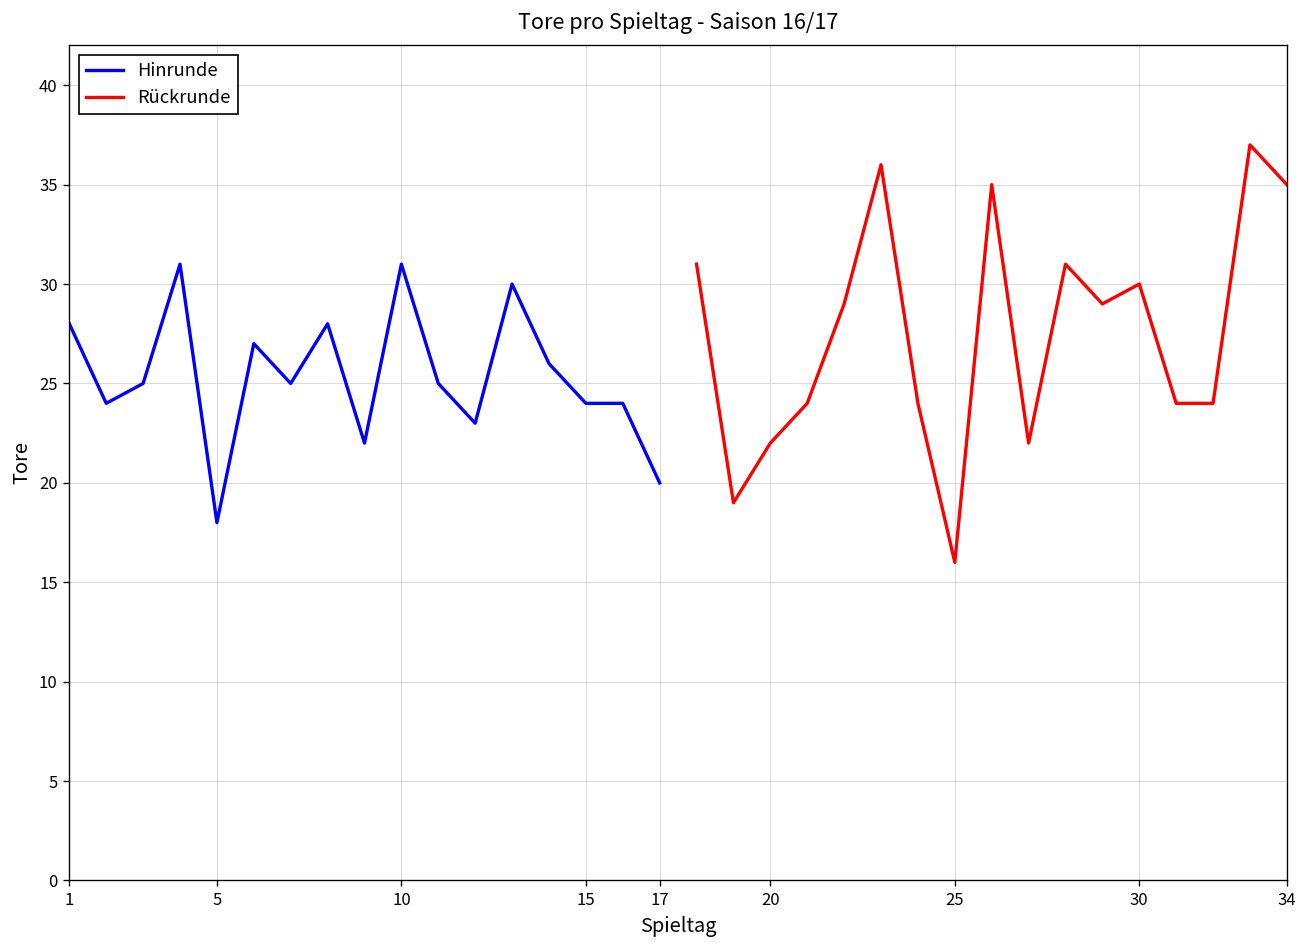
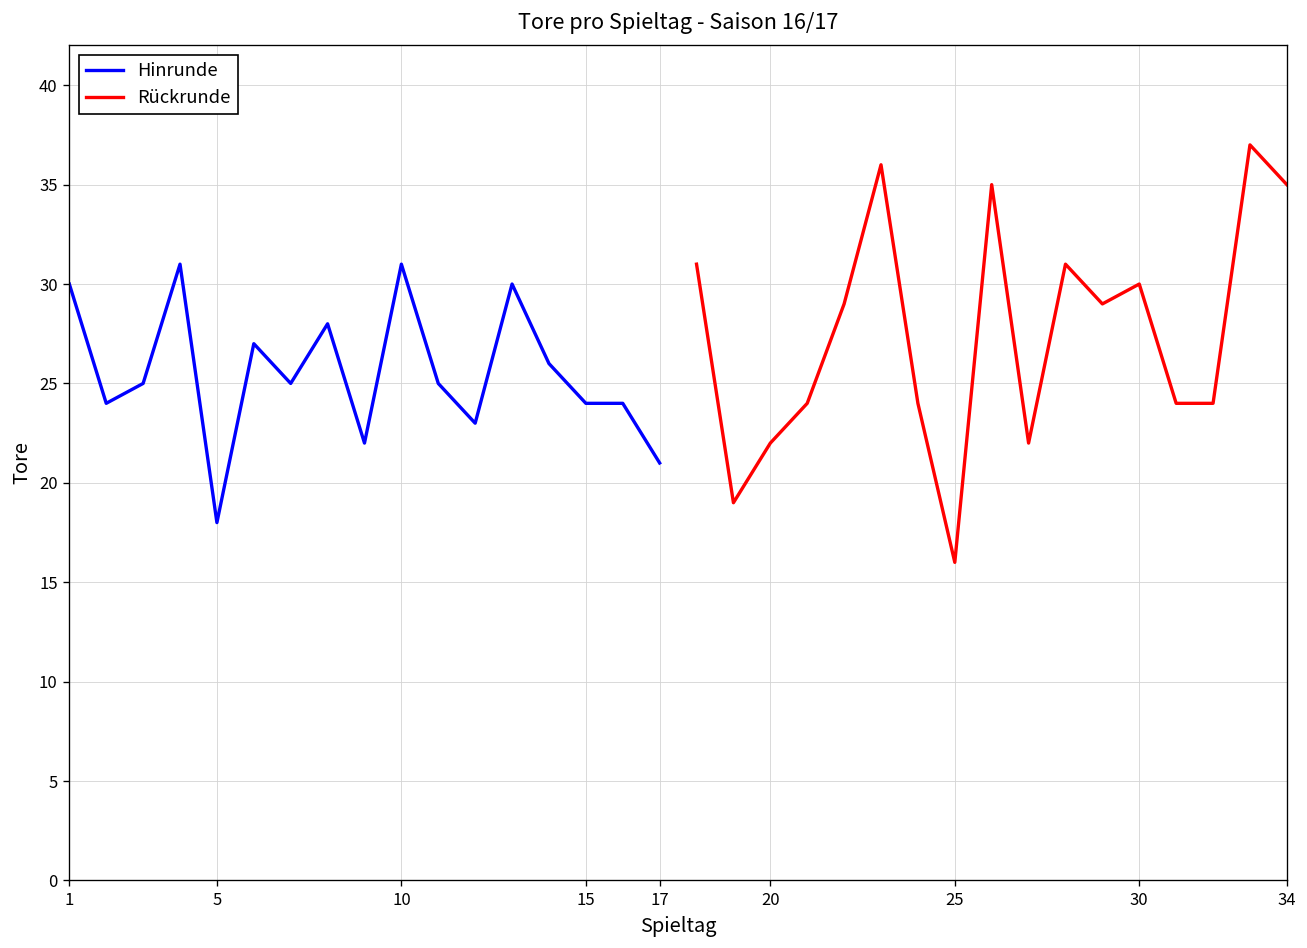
  {
    "Hinrunde": {
-     "1": 28,
+     "1": 30,
      "5": 18,
      "10": 31,
      "15": 24,
-     "17": 20
+     "17": 21
    },
    "Rückrunde": {
      "20": 22,
      "25": 16,
      "30": 30,
      "34": 35
    }
  }
